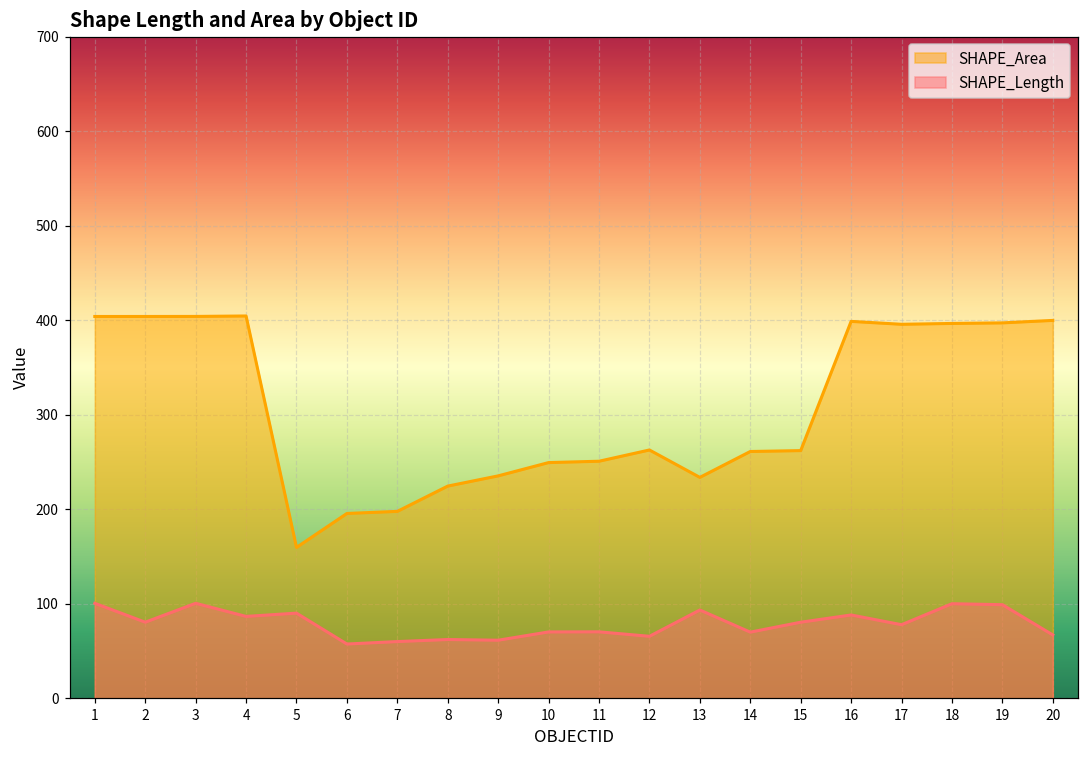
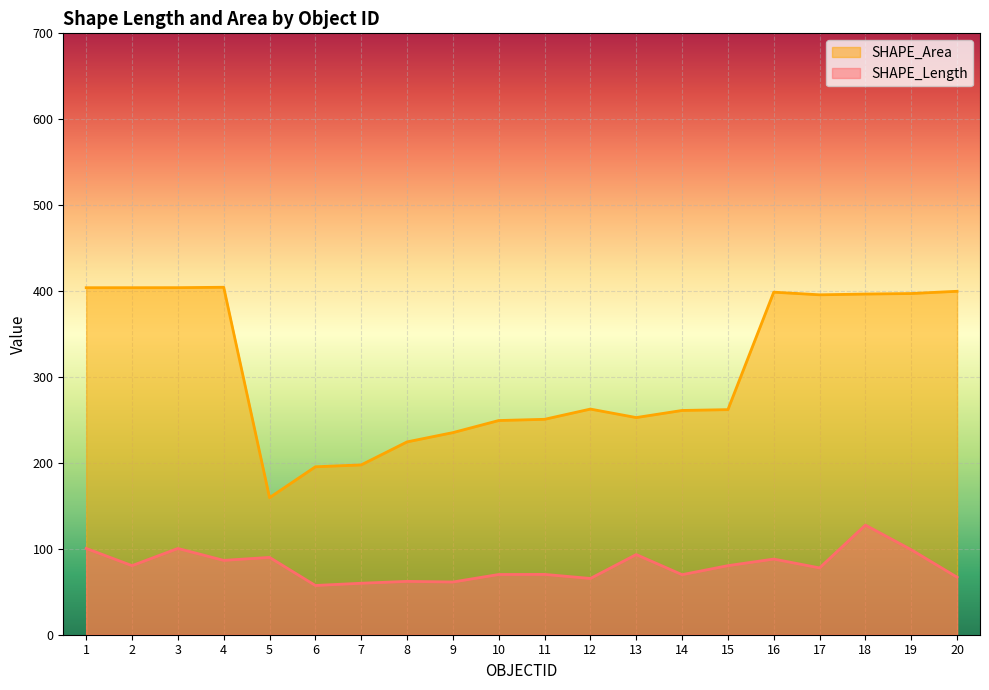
  {
    "SHAPE_Area": {
      "1": 400,
      "2": 400,
      "3": 400,
      "4": 400,
      "5": 160,
      "6": 200,
      "7": 200,
      "8": 220,
      "9": 240,
      "10": 250,
      "11": 250,
      "12": 260,
-     "13": 230,
+     "13": 250,
      "14": 260,
      "15": 260,
      "16": 400,
      "17": 400,
      "18": 400,
      "19": 400,
      "20": 400
    },
    "SHAPE_Length": {
      "1": 100,
      "2": 80,
      "3": 100,
      "4": 90,
      "5": 90,
      "6": 60,
      "7": 60,
      "8": 60,
      "9": 60,
      "10": 70,
      "11": 70,
      "12": 70,
      "13": 90,
      "14": 70,
      "15": 80,
      "16": 90,
      "17": 80,
-     "18": 100,
+     "18": 130,
      "19": 100,
      "20": 70
    }
  }
